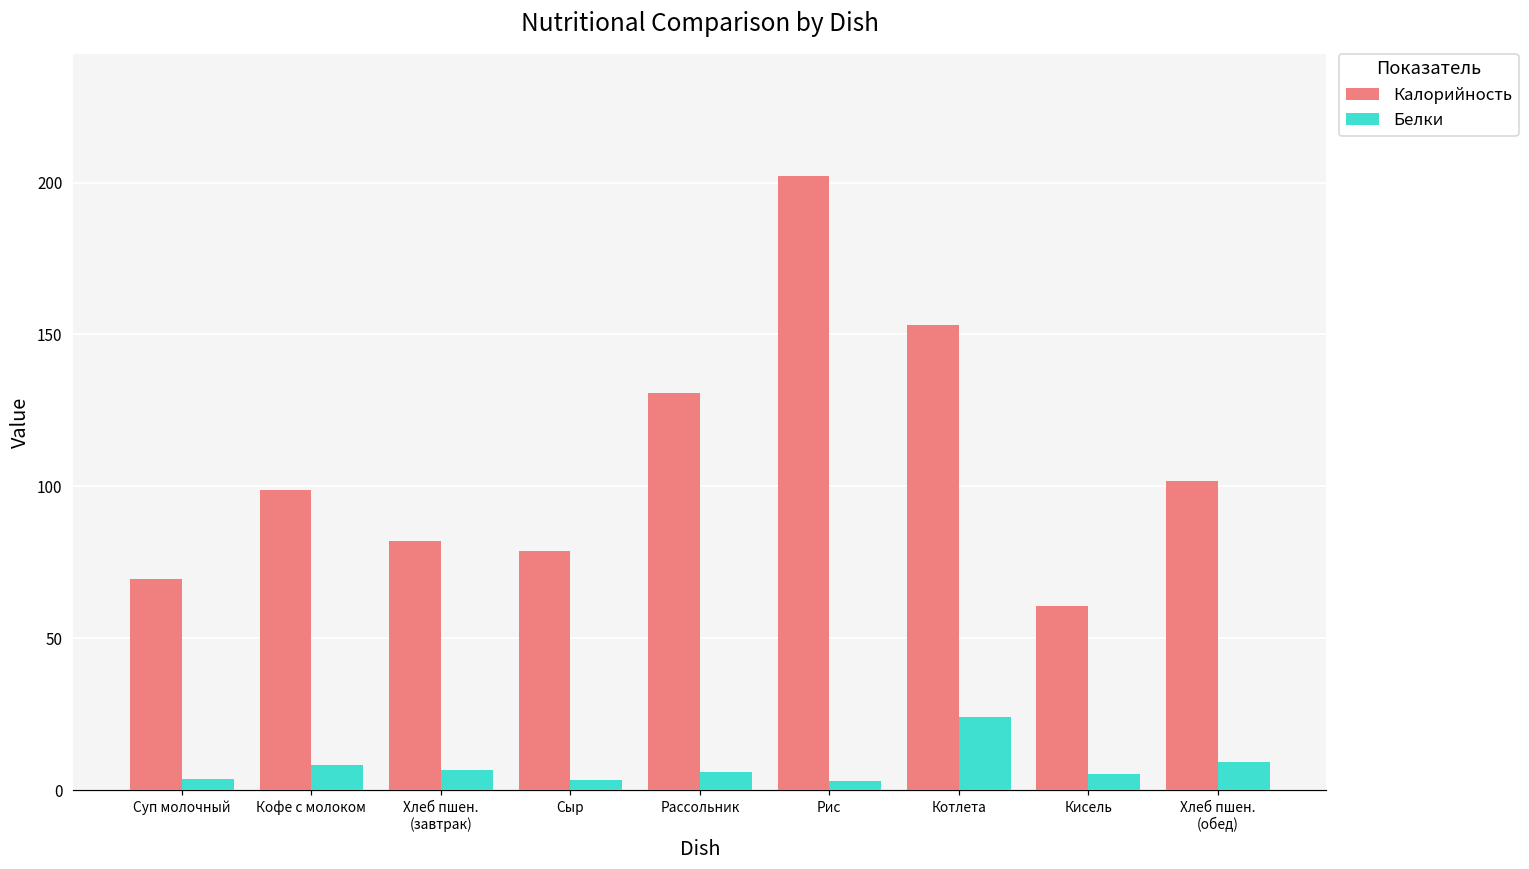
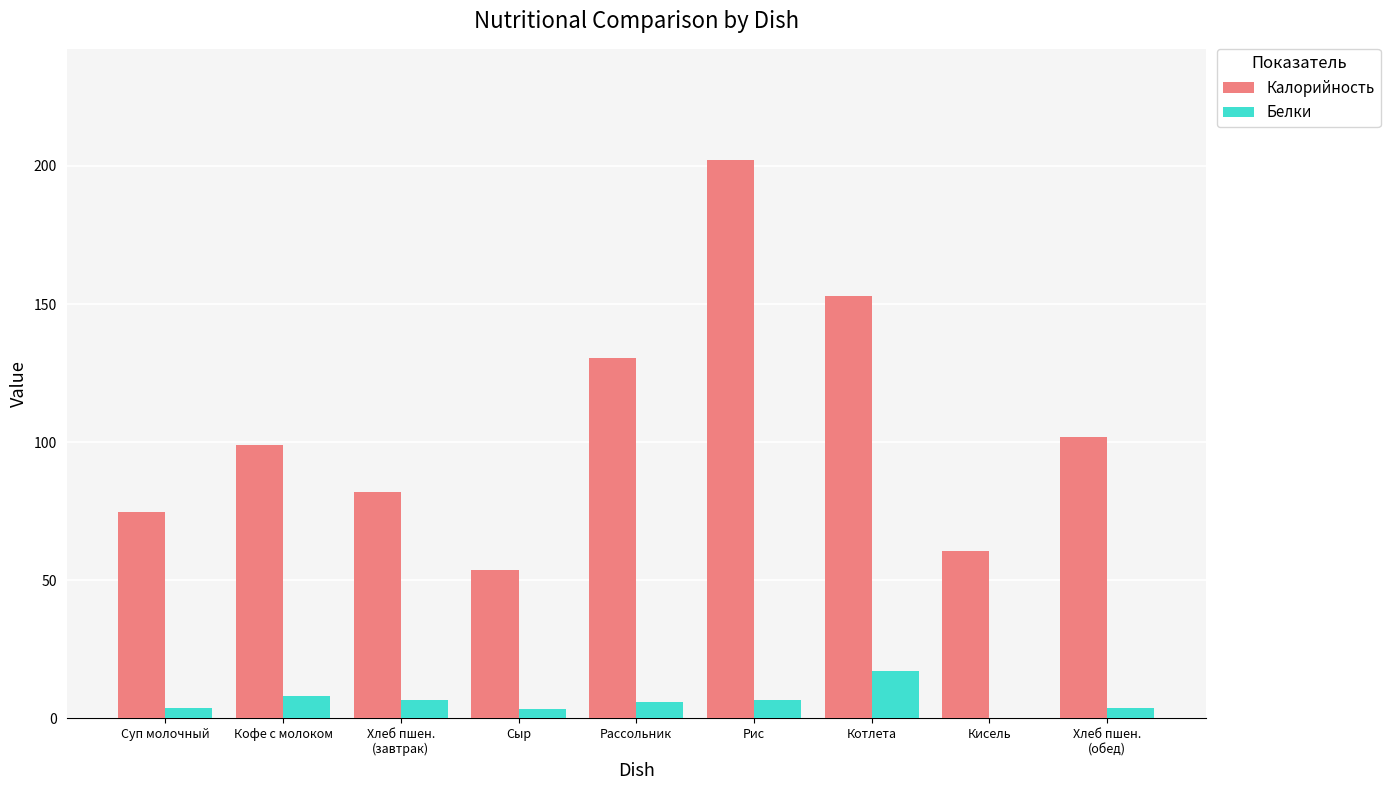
  {
    "Калорийность": {
-     "Суп молочный": 69,
+     "Суп молочный": 75,
      "Кофе с молоком": 99,
      "Хлеб пшен. (завтрак)": 82,
-     "Сыр": 79,
+     "Сыр": 54,
      "Рассольник": 131,
      "Рис": 202,
      "Котлета": 153,
      "Кисель": 61,
      "Хлеб пшен. (обед)": 102
    },
    "Белки": {
      "Суп молочный": 4,
      "Кофе с молоком": 8,
      "Хлеб пшен. (завтрак)": 7,
      "Сыр": 4,
      "Рассольник": 6,
-     "Рис": 3,
-     "Котлета": 24,
-     "Кисель": 5,
-     "Хлеб пшен. (обед)": 9
+     "Рис": 7,
+     "Котлета": 17,
+     "Кисель": 0,
+     "Хлеб пшен. (обед)": 4
    }
  }
